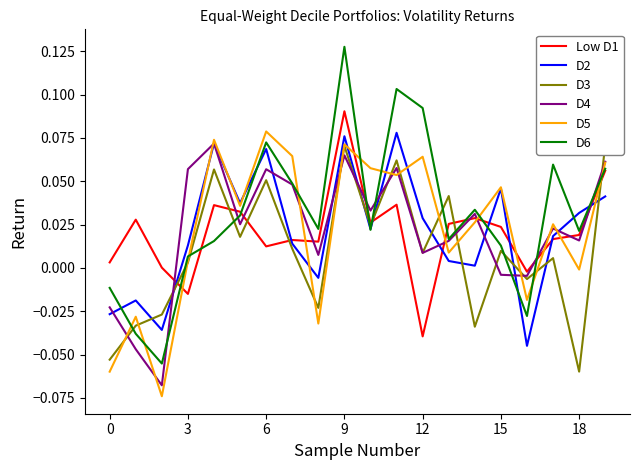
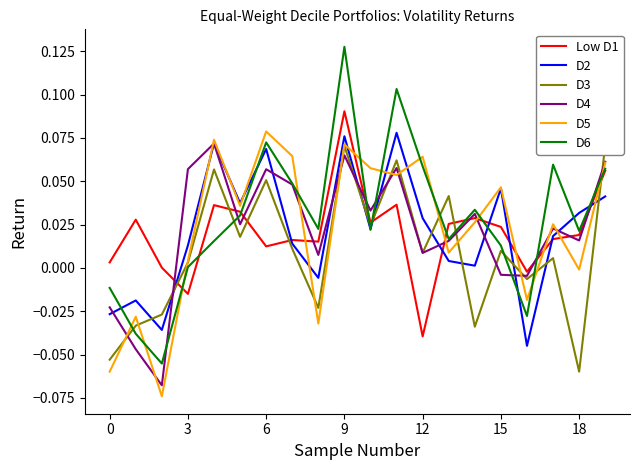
  {
    "Low D1": {
      "0": 0.003,
      "3": -0.015,
      "6": 0.012,
      "9": 0.090,
      "12": -0.040,
      "15": 0.024,
      "18": 0.019
    },
    "D2": {
      "0": -0.027,
      "3": 0.013,
      "6": 0.069,
      "9": 0.076,
      "12": 0.029,
      "18": 0.032
    },
    "D3": {
      "0": -0.053,
      "6": 0.051,
      "15": 0.010,
      "18": -0.060
    },
    "D4": {
      "0": -0.023,
      "3": 0.057,
      "6": 0.057,
      "9": 0.065,
      "15": -0.004,
      "18": 0.016
    },
    "D5": {
      "0": -0.060,
      "6": 0.079,
      "12": 0.064,
      "18": -0.001
    },
    "D6": {
      "0": -0.012,
-     "3": 0.007,
+     "3": 0.000,
      "6": 0.072,
      "9": 0.128,
-     "12": 0.092,
+     "12": 0.059,
      "15": 0.013,
      "18": 0.021
    }
  }
